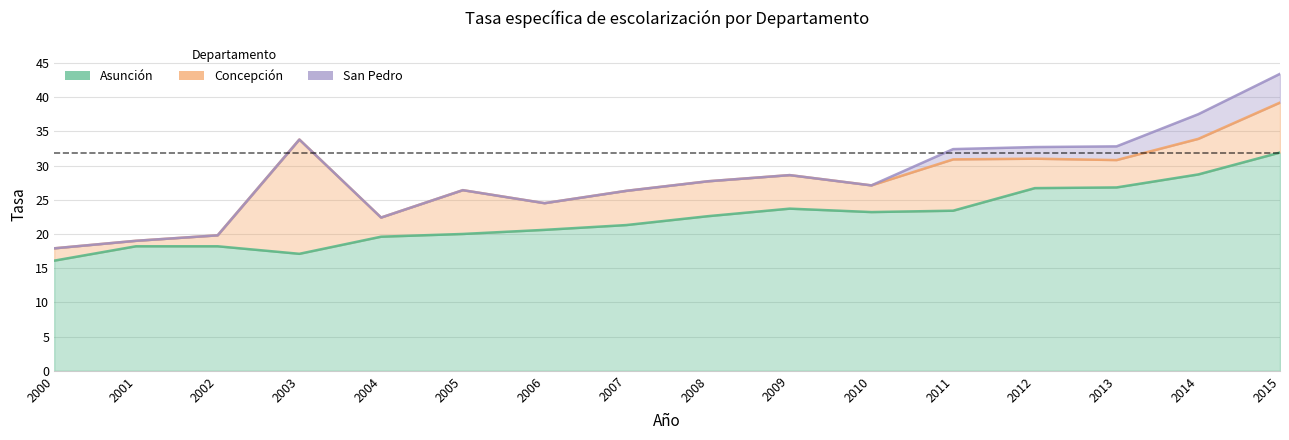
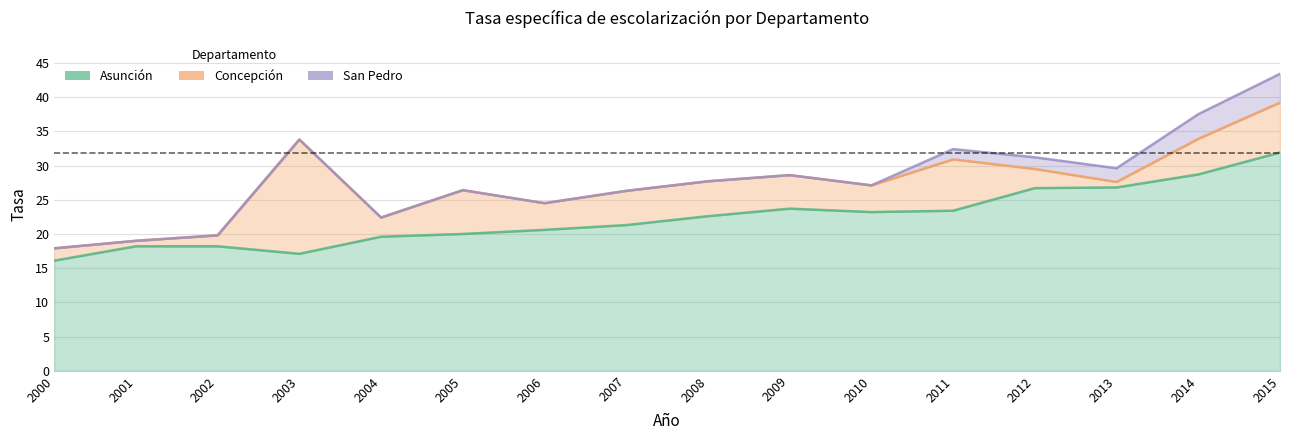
  {
    "Concepción": {
      "2011": 8,
-     "2012": 4,
-     "2013": 4,
+     "2012": 3,
+     "2013": 1,
      "2014": 5,
      "2015": 7
    }
  }
